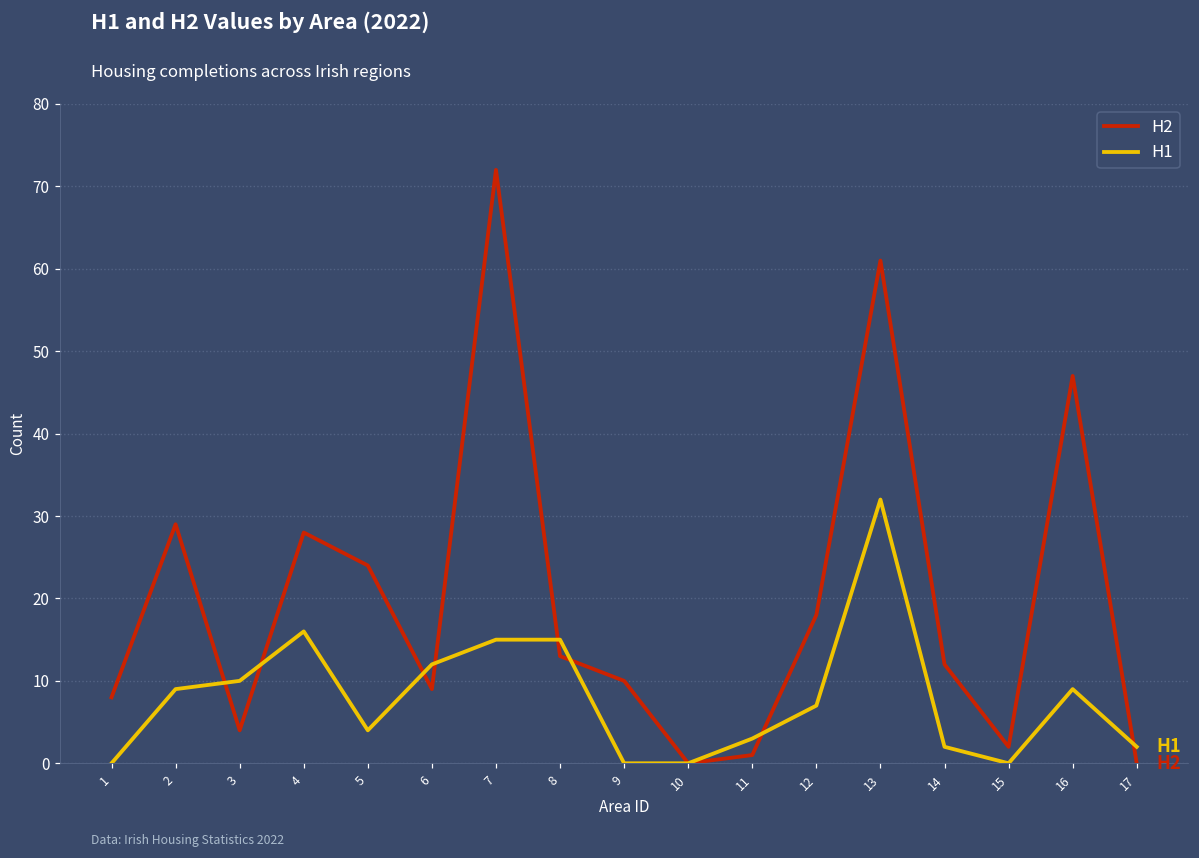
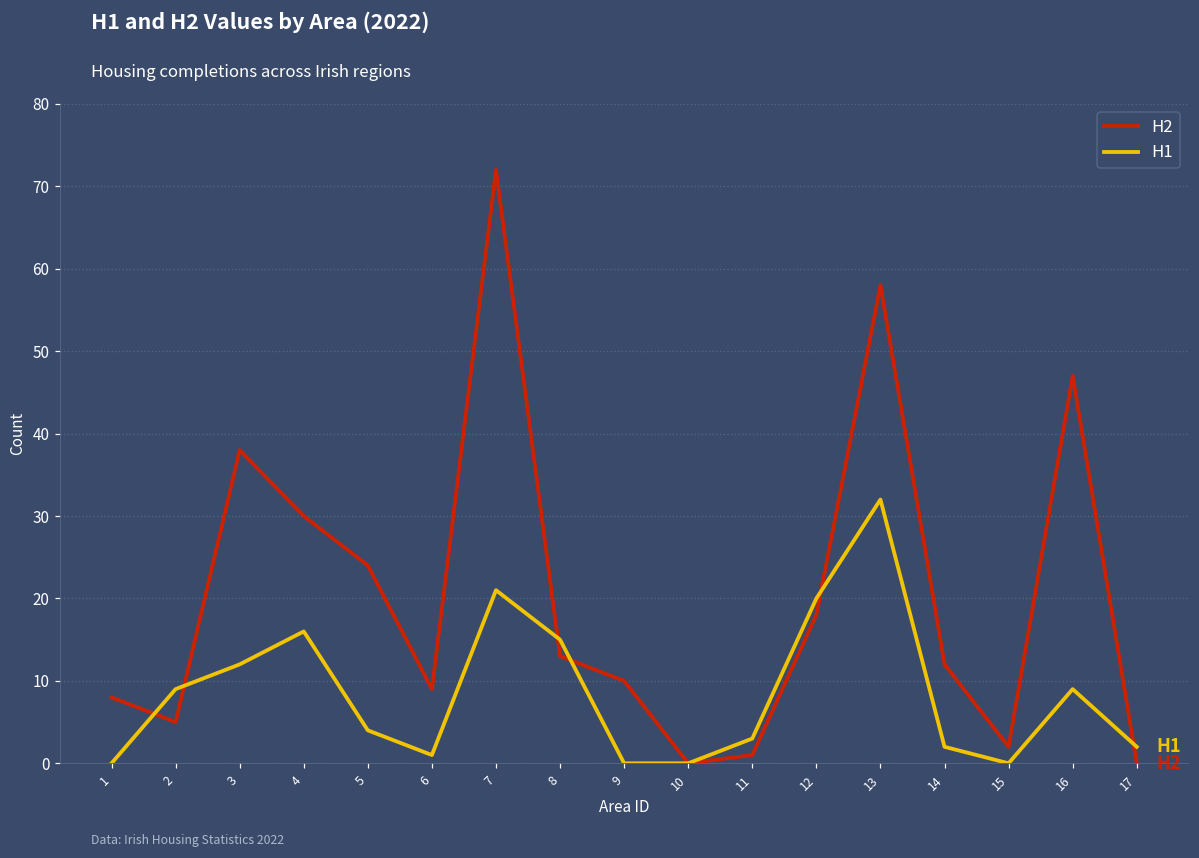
  {
    "H2": {
      "1": 8,
-     "2": 29,
-     "3": 4,
-     "4": 28,
+     "2": 5,
+     "3": 38,
+     "4": 30,
      "5": 24,
      "6": 9,
      "7": 72,
      "8": 13,
      "9": 10,
      "11": 1,
      "12": 18,
-     "13": 61,
+     "13": 58,
      "14": 12,
      "15": 2,
      "16": 47,
      "17": 0
    },
    "H1": {
      "1": 0,
      "2": 9,
-     "3": 10,
+     "3": 12,
      "4": 16,
      "5": 4,
-     "6": 12,
-     "7": 15,
+     "6": 1,
+     "7": 21,
      "8": 15,
      "9": 0,
      "11": 3,
-     "12": 7,
+     "12": 20,
      "13": 32,
      "14": 2,
      "15": 0,
      "16": 9,
      "17": 2
    }
  }
